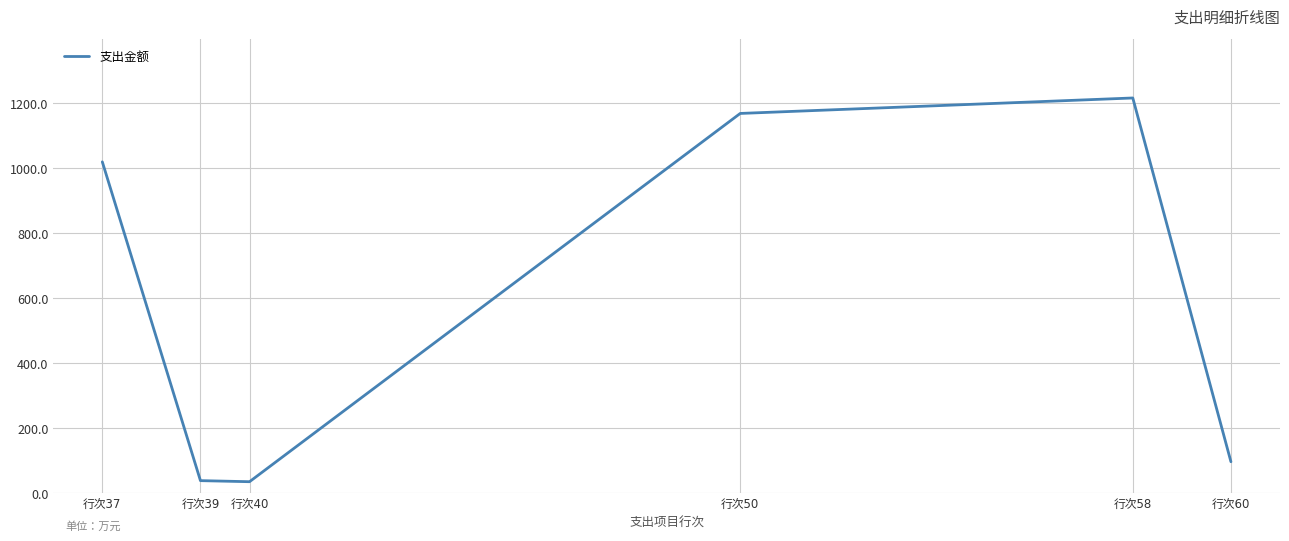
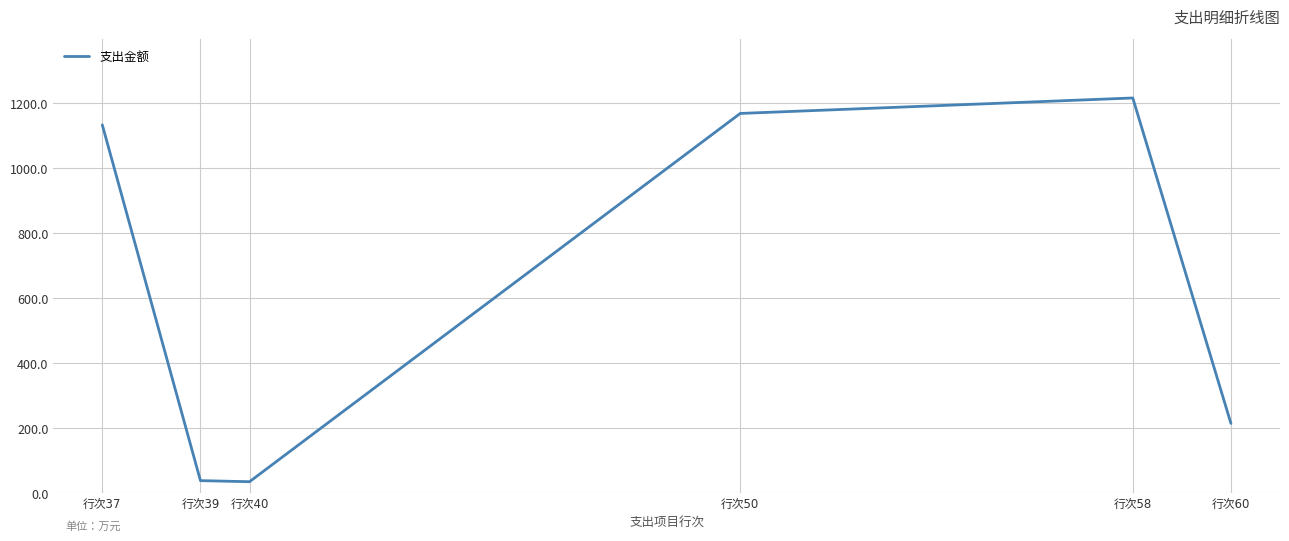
  {
-   "行次37": 1020,
+   "行次37": 1130,
    "行次39": 40,
    "行次40": 30,
    "行次50": 1170,
    "行次58": 1210,
-   "行次60": 100
+   "行次60": 210
  }
